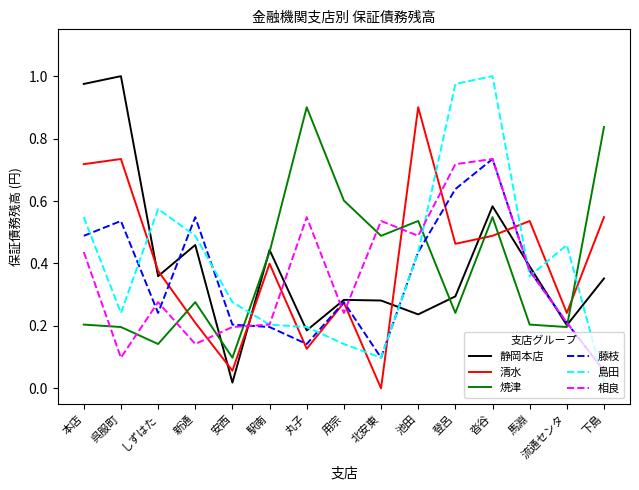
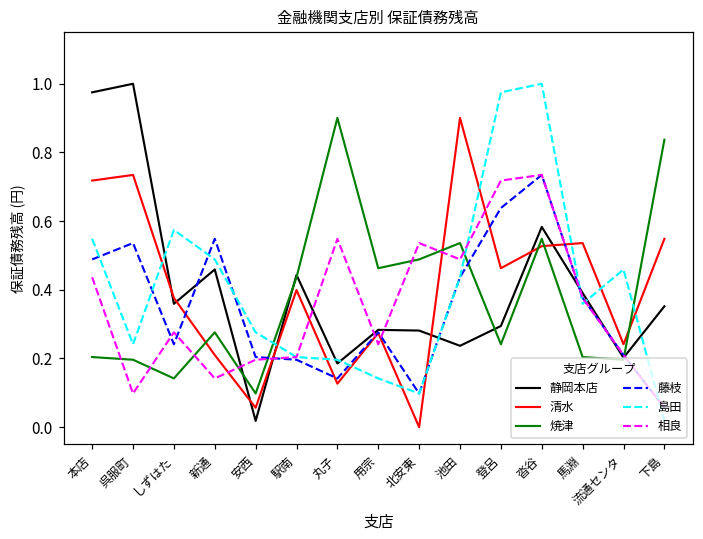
  {
    "静岡本店": {
      "本店": 0.98,
      "呉服町": 1.00,
      "しずはた": 0.36,
      "新通": 0.46,
      "安西": 0.02,
      "丸子": 0.19,
      "北安東": 0.28,
      "池田": 0.24,
      "登呂": 0.29,
      "沓谷": 0.58,
      "馬淵": 0.39,
      "下島": 0.35
    },
    "清水": {
      "本店": 0.72,
      "呉服町": 0.73,
      "しずはた": 0.38,
      "新通": 0.21,
      "安西": 0.06,
      "駅南": 0.40,
      "丸子": 0.13,
      "北安東": 0.00,
      "池田": 0.90,
      "登呂": 0.46,
-     "沓谷": 0.49,
+     "沓谷": 0.53,
      "馬淵": 0.54,
      "流通センタ": 0.24,
      "下島": 0.55
    },
    "焼津": {
      "本店": 0.20,
      "呉服町": 0.20,
      "しずはた": 0.14,
      "新通": 0.28,
      "安西": 0.10,
      "丸子": 0.90,
-     "用宗": 0.60,
+     "用宗": 0.46,
      "北安東": 0.49,
      "池田": 0.54,
      "登呂": 0.24,
      "沓谷": 0.55,
      "馬淵": 0.20,
      "下島": 0.84
    },
    "藤枝": {
      "本店": 0.49,
      "呉服町": 0.54,
      "しずはた": 0.24,
      "新通": 0.55,
      "丸子": 0.14,
      "登呂": 0.64
    },
    "島田": {
      "本店": 0.55,
      "呉服町": 0.24,
      "しずはた": 0.57,
      "新通": 0.49,
      "安西": 0.28,
      "丸子": 0.20,
      "用宗": 0.14,
      "登呂": 0.98,
      "沓谷": 1.00,
      "馬淵": 0.36,
      "流通センタ": 0.46
    },
    "相良": {
      "本店": 0.44,
      "呉服町": 0.10,
      "しずはた": 0.28,
      "新通": 0.14,
      "丸子": 0.55,
      "用宗": 0.24,
      "北安東": 0.54,
      "池田": 0.49,
      "登呂": 0.72
    }
  }
